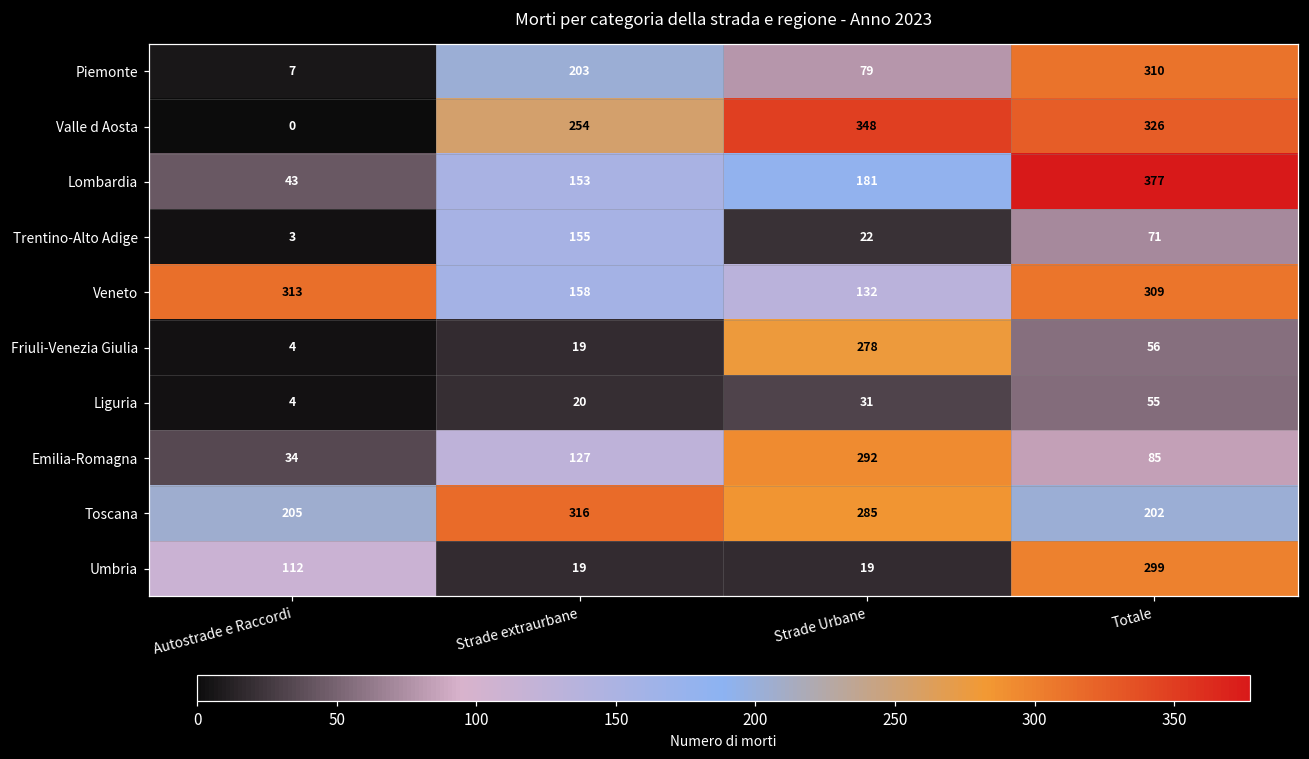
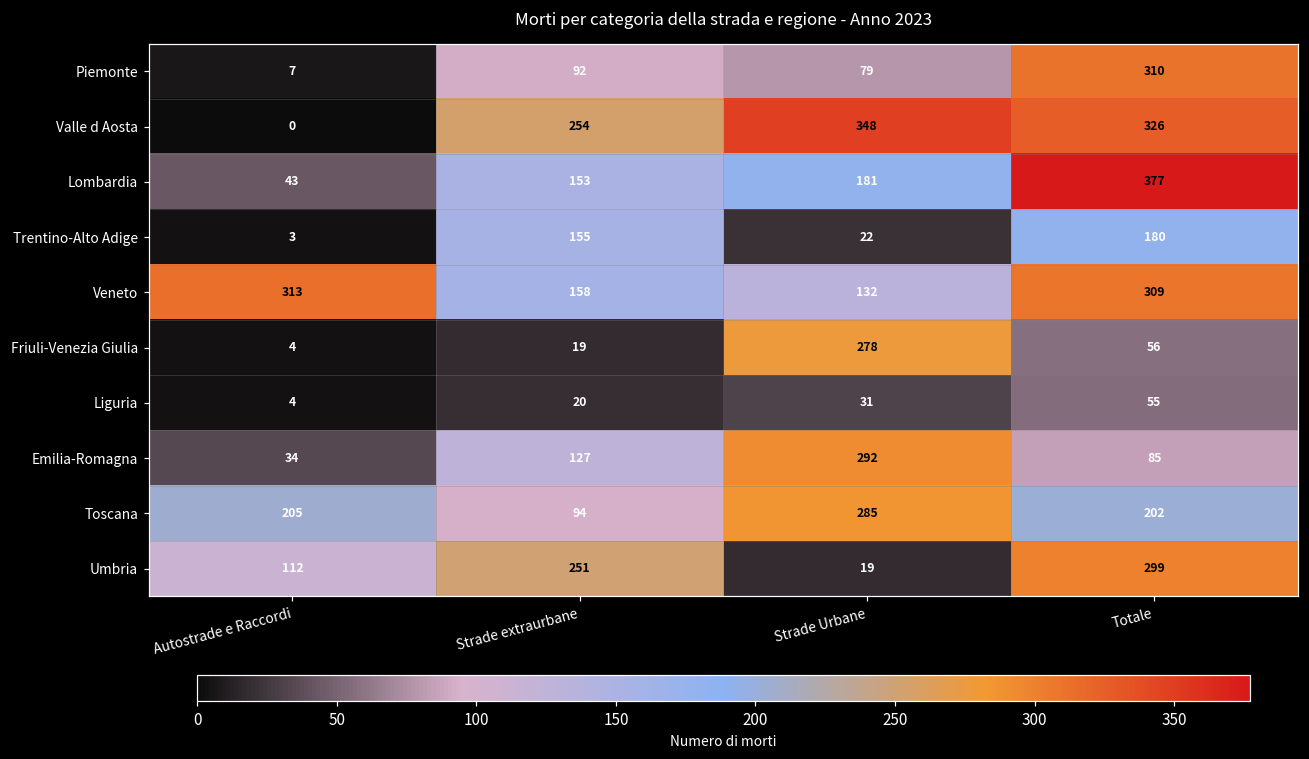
  {
    "Piemonte": {
      "Autostrade e Raccordi": 7,
-     "Strade extraurbane": 203,
+     "Strade extraurbane": 92,
      "Strade Urbane": 79,
      "Totale": 310
    },
    "Valle d Aosta": {
      "Autostrade e Raccordi": 0,
      "Strade extraurbane": 254,
      "Strade Urbane": 348,
      "Totale": 326
    },
    "Lombardia": {
      "Autostrade e Raccordi": 43,
      "Strade extraurbane": 153,
      "Strade Urbane": 181,
      "Totale": 377
    },
    "Trentino-Alto Adige": {
      "Autostrade e Raccordi": 3,
      "Strade extraurbane": 155,
      "Strade Urbane": 22,
-     "Totale": 71
+     "Totale": 180
    },
    "Veneto": {
      "Autostrade e Raccordi": 313,
      "Strade extraurbane": 158,
      "Strade Urbane": 132,
      "Totale": 309
    },
    "Friuli-Venezia Giulia": {
      "Autostrade e Raccordi": 4,
      "Strade extraurbane": 19,
      "Strade Urbane": 278,
      "Totale": 56
    },
    "Liguria": {
      "Autostrade e Raccordi": 4,
      "Strade extraurbane": 20,
      "Strade Urbane": 31,
      "Totale": 55
    },
    "Emilia-Romagna": {
      "Autostrade e Raccordi": 34,
      "Strade extraurbane": 127,
      "Strade Urbane": 292,
      "Totale": 85
    },
    "Toscana": {
      "Autostrade e Raccordi": 205,
-     "Strade extraurbane": 316,
+     "Strade extraurbane": 94,
      "Strade Urbane": 285,
      "Totale": 202
    },
    "Umbria": {
      "Autostrade e Raccordi": 112,
-     "Strade extraurbane": 19,
+     "Strade extraurbane": 251,
      "Strade Urbane": 19,
      "Totale": 299
    }
  }
